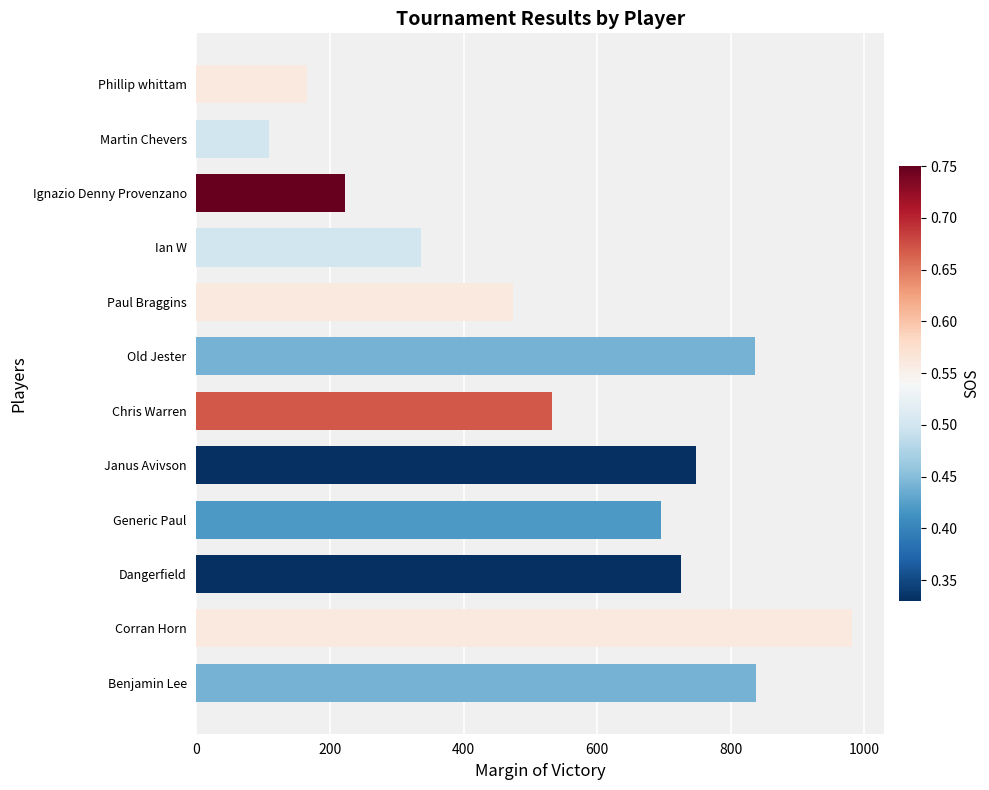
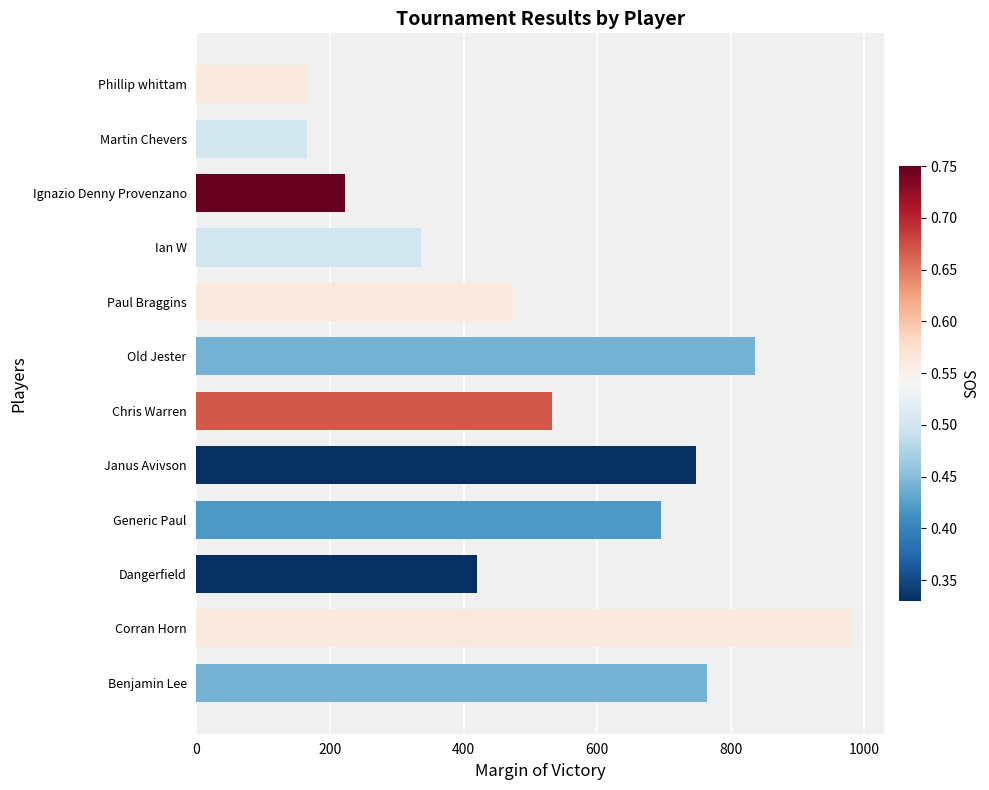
  {
    "Phillip whittam": 170,
-   "Martin Chevers": 110,
+   "Martin Chevers": 170,
    "Ignazio Denny Provenzano": 220,
    "Ian W": 340,
    "Paul Braggins": 470,
    "Old Jester": 840,
    "Chris Warren": 530,
    "Janus Avivson": 750,
    "Generic Paul": 700,
-   "Dangerfield": 730,
+   "Dangerfield": 420,
    "Corran Horn": 980,
-   "Benjamin Lee": 840
+   "Benjamin Lee": 770
  }
